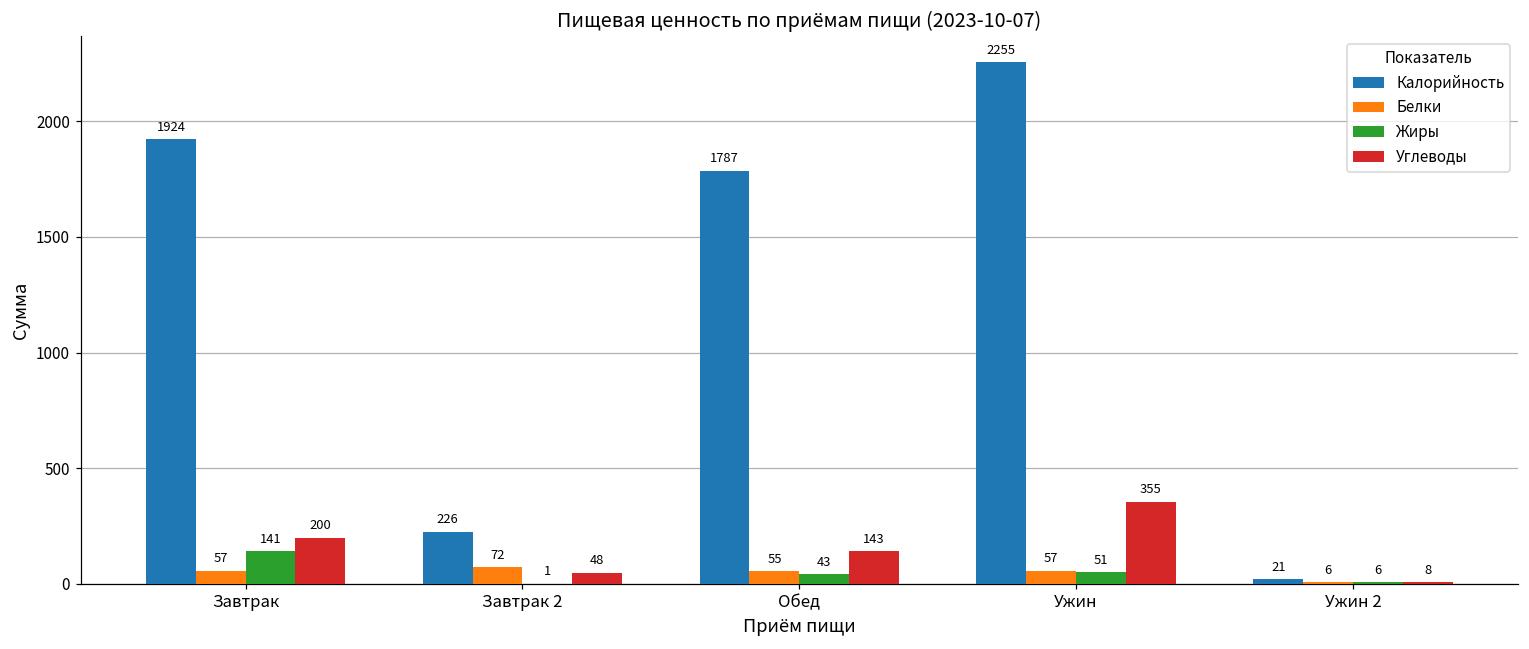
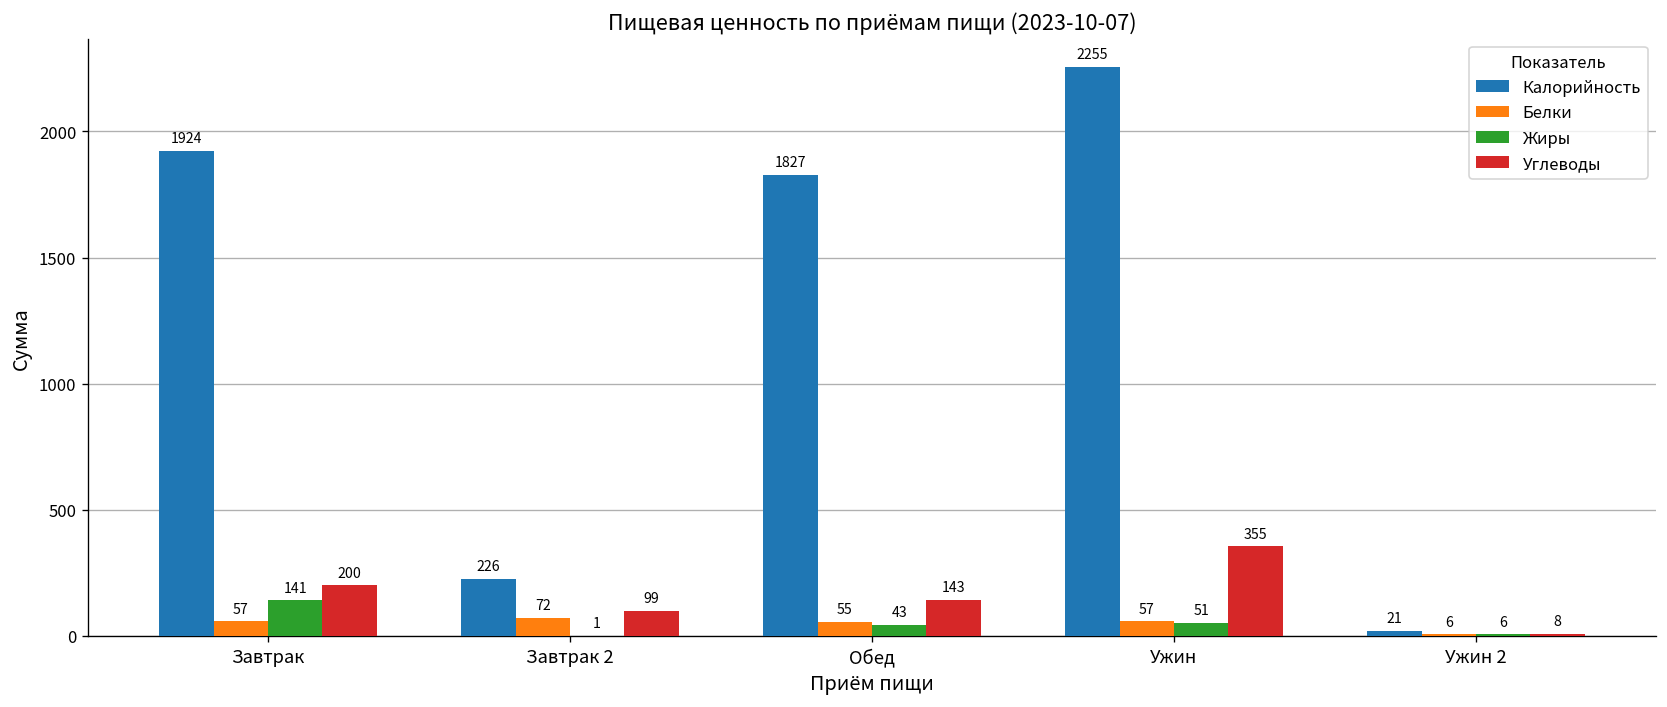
  {
    "Калорийность": {
      "Завтрак": 1924,
      "Завтрак 2": 226,
-     "Обед": 1787,
+     "Обед": 1827,
      "Ужин": 2255,
      "Ужин 2": 21
    },
    "Белки": {
      "Завтрак": 57,
      "Завтрак 2": 72,
      "Обед": 55,
      "Ужин": 57,
      "Ужин 2": 6
    },
    "Жиры": {
      "Завтрак": 141,
      "Завтрак 2": 1,
      "Обед": 43,
      "Ужин": 51,
      "Ужин 2": 6
    },
    "Углеводы": {
      "Завтрак": 200,
-     "Завтрак 2": 48,
+     "Завтрак 2": 99,
      "Обед": 143,
      "Ужин": 355,
      "Ужин 2": 8
    }
  }
